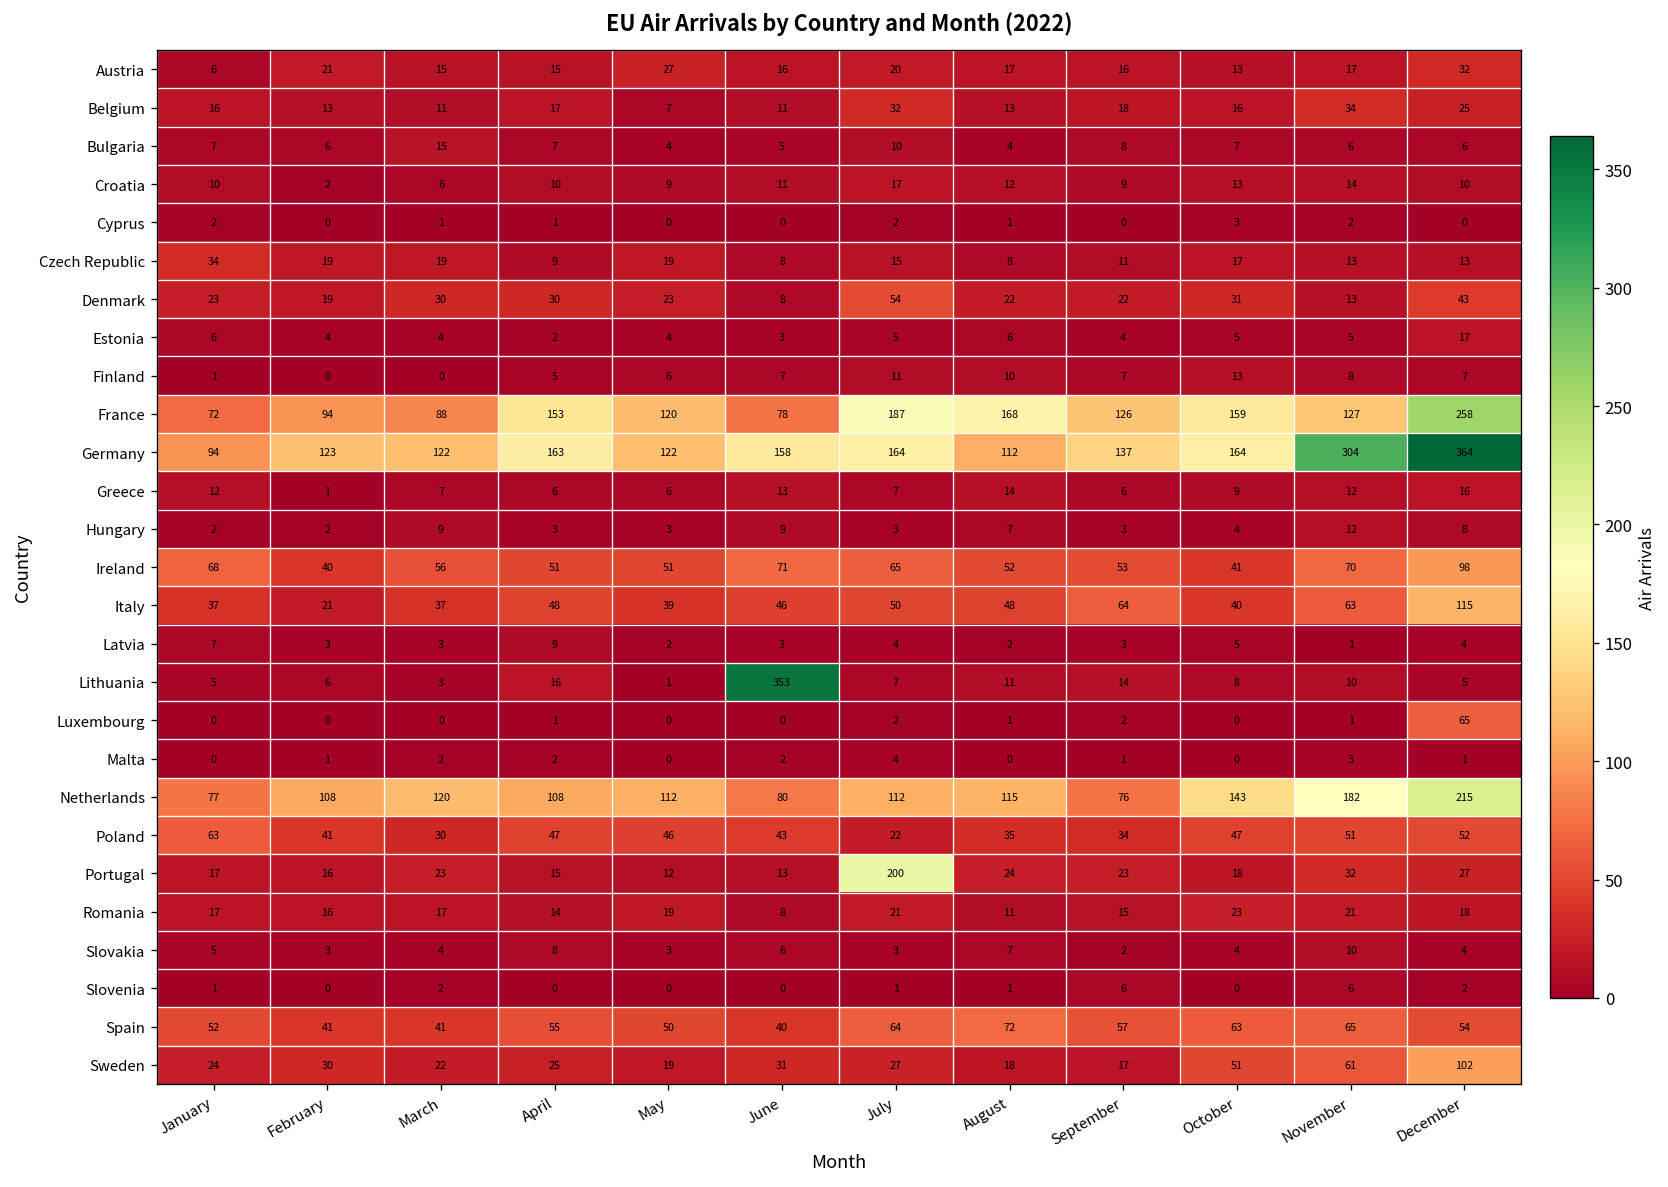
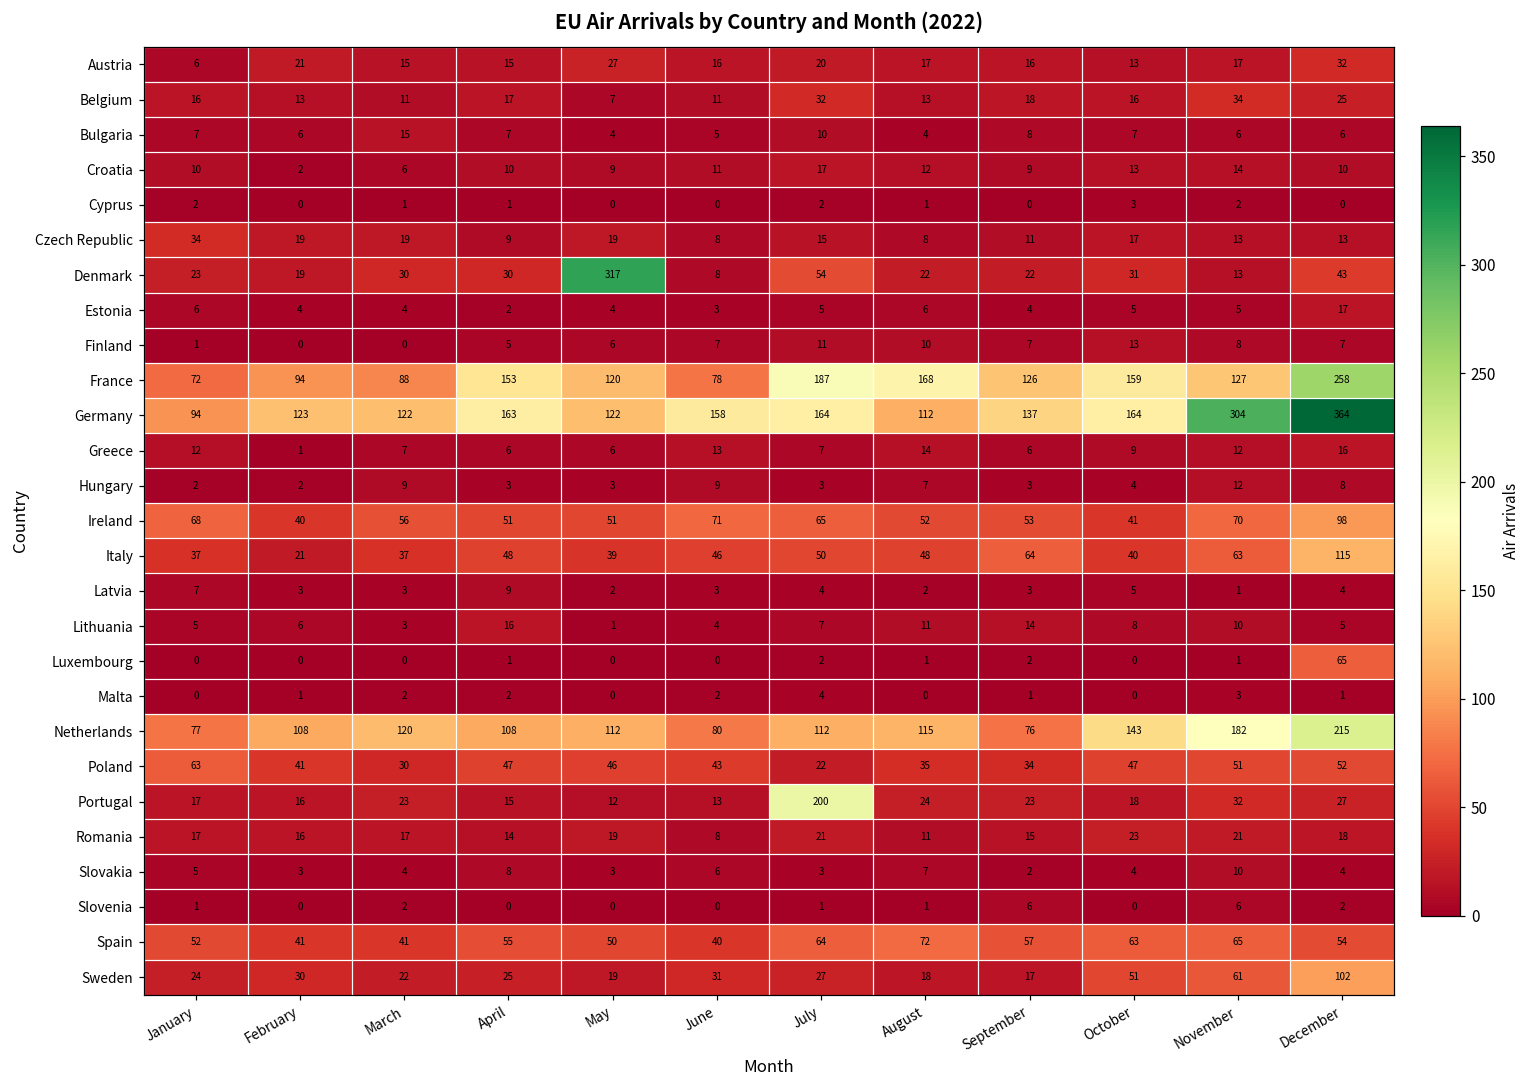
  {
    "Denmark": {
      "January": 23,
      "February": 19,
      "March": 30,
      "April": 30,
-     "May": 23,
+     "May": 317,
      "June": 8,
      "July": 54,
      "August": 22,
      "September": 22,
      "October": 31,
      "November": 13,
      "December": 43
    },
    "Lithuania": {
      "January": 5,
      "February": 6,
      "March": 3,
      "April": 16,
      "May": 1,
-     "June": 353,
+     "June": 4,
      "July": 7,
      "August": 11,
      "September": 14,
      "October": 8,
      "November": 10,
      "December": 5
    }
  }
